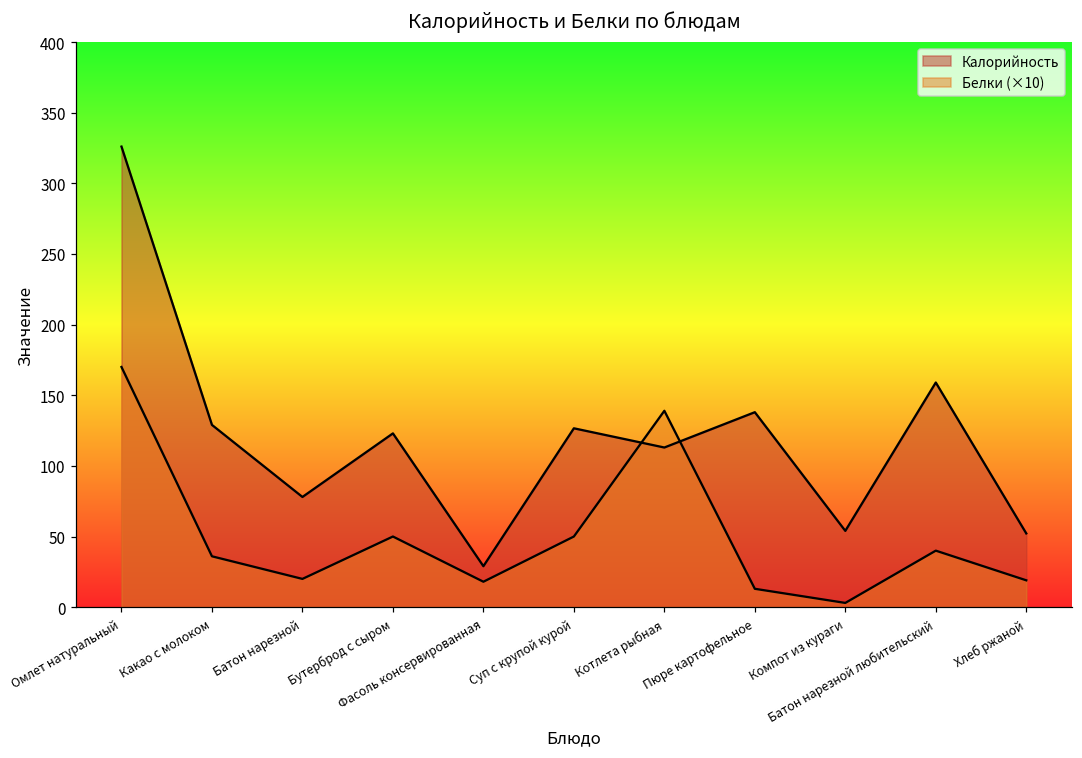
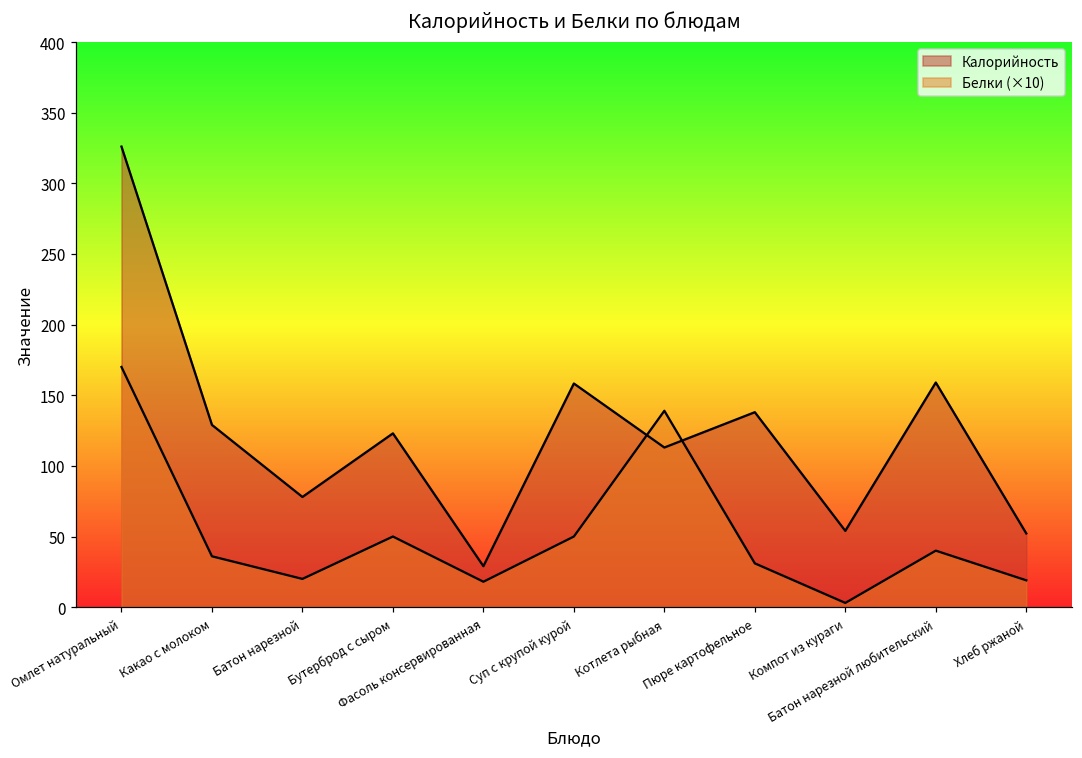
  {
    "Калорийность": {
      "Омлет натуральный": 326,
      "Какао с молоком": 129,
      "Батон нарезной": 78,
      "Бутерброд с сыром": 123,
      "Фасоль консервированная": 29,
-     "Суп с крупой курой": 127,
+     "Суп с крупой курой": 158,
      "Котлета рыбная": 113,
      "Пюре картофельное": 138,
      "Компот из кураги": 54,
      "Батон нарезной любительский": 159,
      "Хлеб ржаной": 52
    },
    "Белки (×10)": {
      "Омлет натуральный": 170,
      "Какао с молоком": 36,
      "Батон нарезной": 20,
      "Бутерброд с сыром": 50,
      "Фасоль консервированная": 18,
      "Суп с крупой курой": 50,
      "Котлета рыбная": 139,
-     "Пюре картофельное": 13,
+     "Пюре картофельное": 31,
      "Компот из кураги": 3,
      "Батон нарезной любительский": 40,
      "Хлеб ржаной": 19
    }
  }
